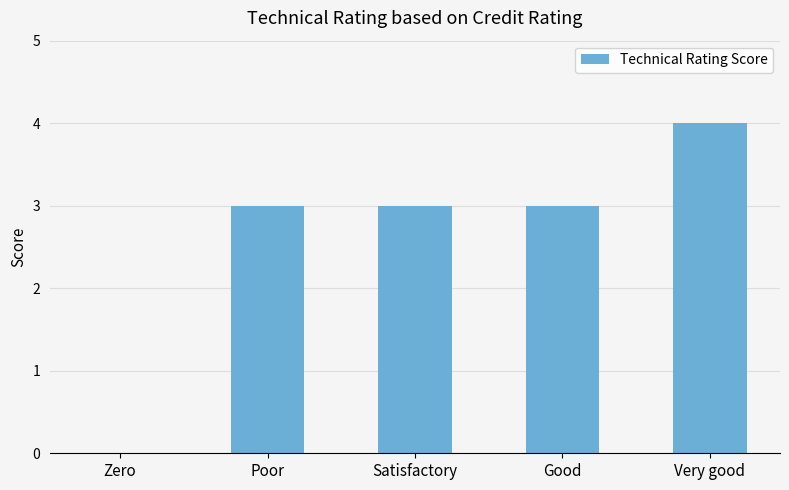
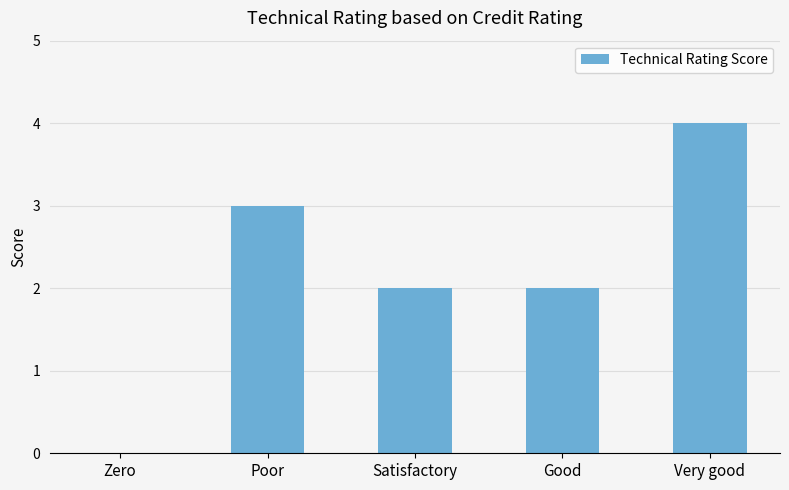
  {
    "Zero": 0,
    "Poor": 3,
-   "Satisfactory": 3,
-   "Good": 3,
+   "Satisfactory": 2,
+   "Good": 2,
    "Very good": 4
  }
